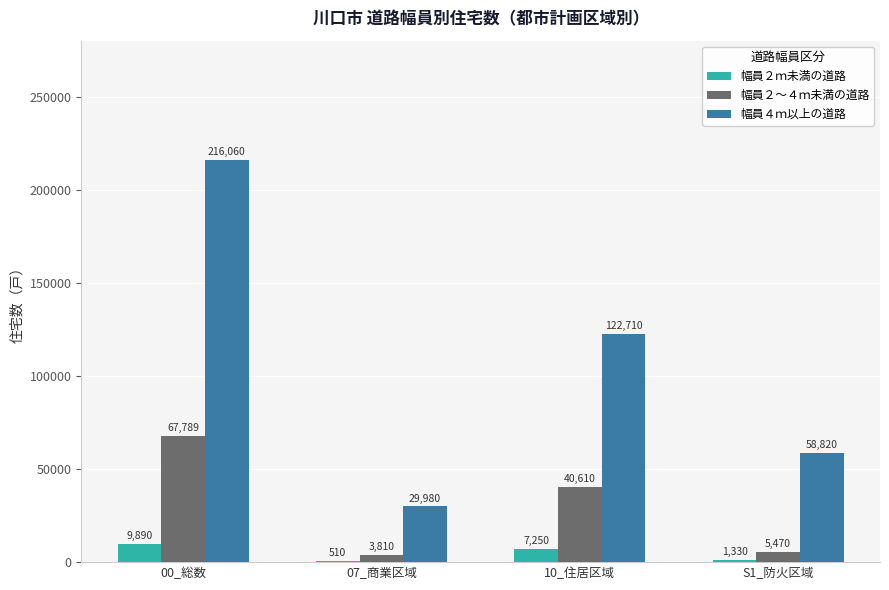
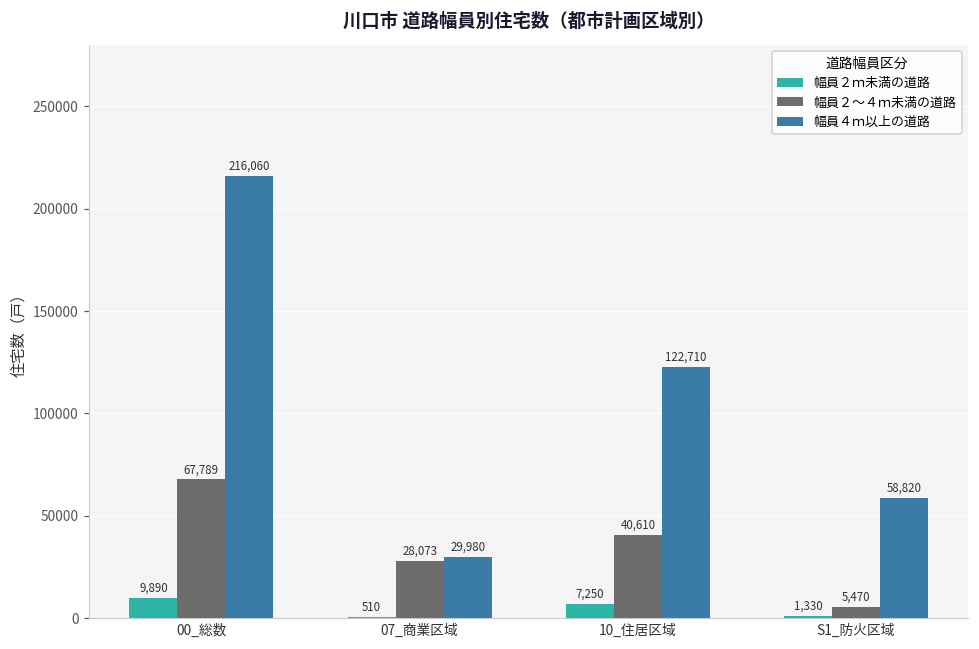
  {
    "幅員２～４ｍ未満の道路": {
      "00_総数": "67,789",
-     "07_商業区域": "3,810",
+     "07_商業区域": "28,073",
      "10_住居区域": "40,610",
      "S1_防火区域": "5,470"
    }
  }
